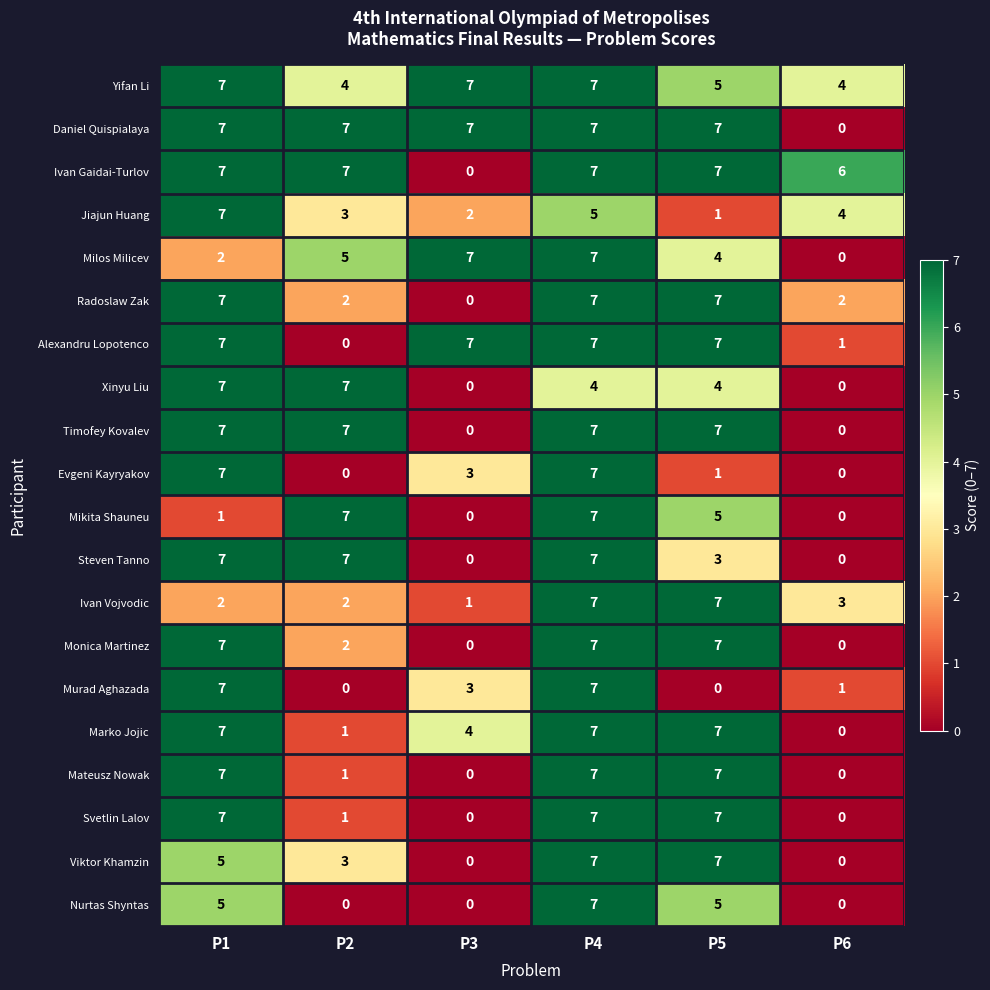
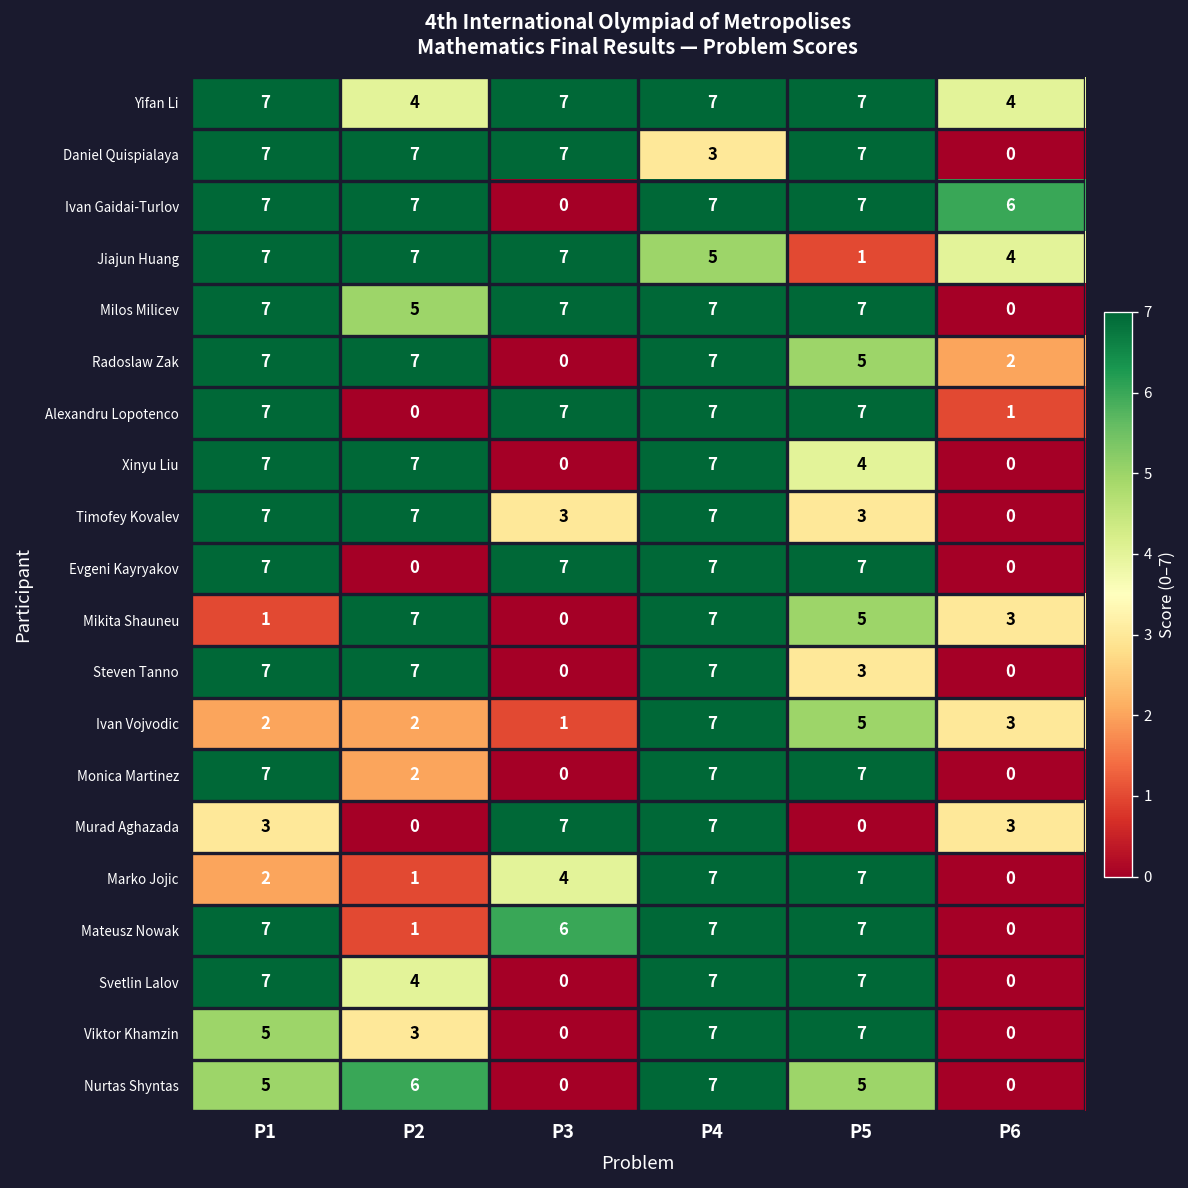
  {
    "Yifan Li": {
      "P1": 7,
      "P2": 4,
      "P3": 7,
      "P4": 7,
-     "P5": 5,
+     "P5": 7,
      "P6": 4
    },
    "Daniel Quispialaya": {
      "P1": 7,
      "P2": 7,
      "P3": 7,
-     "P4": 7,
+     "P4": 3,
      "P5": 7,
      "P6": 0
    },
    "Ivan Gaidai-Turlov": {
      "P1": 7,
      "P2": 7,
      "P3": 0,
      "P4": 7,
      "P5": 7,
      "P6": 6
    },
    "Jiajun Huang": {
      "P1": 7,
-     "P2": 3,
-     "P3": 2,
+     "P2": 7,
+     "P3": 7,
      "P4": 5,
      "P5": 1,
      "P6": 4
    },
    "Milos Milicev": {
-     "P1": 2,
+     "P1": 7,
      "P2": 5,
      "P3": 7,
      "P4": 7,
-     "P5": 4,
+     "P5": 7,
      "P6": 0
    },
    "Radoslaw Zak": {
      "P1": 7,
-     "P2": 2,
+     "P2": 7,
      "P3": 0,
      "P4": 7,
-     "P5": 7,
+     "P5": 5,
      "P6": 2
    },
    "Alexandru Lopotenco": {
      "P1": 7,
      "P2": 0,
      "P3": 7,
      "P4": 7,
      "P5": 7,
      "P6": 1
    },
    "Xinyu Liu": {
      "P1": 7,
      "P2": 7,
      "P3": 0,
-     "P4": 4,
+     "P4": 7,
      "P5": 4,
      "P6": 0
    },
    "Timofey Kovalev": {
      "P1": 7,
      "P2": 7,
-     "P3": 0,
+     "P3": 3,
      "P4": 7,
-     "P5": 7,
+     "P5": 3,
      "P6": 0
    },
    "Evgeni Kayryakov": {
      "P1": 7,
      "P2": 0,
-     "P3": 3,
+     "P3": 7,
      "P4": 7,
-     "P5": 1,
+     "P5": 7,
      "P6": 0
    },
    "Mikita Shauneu": {
      "P1": 1,
      "P2": 7,
      "P3": 0,
      "P4": 7,
      "P5": 5,
-     "P6": 0
+     "P6": 3
    },
    "Steven Tanno": {
      "P1": 7,
      "P2": 7,
      "P3": 0,
      "P4": 7,
      "P5": 3,
      "P6": 0
    },
    "Ivan Vojvodic": {
      "P1": 2,
      "P2": 2,
      "P3": 1,
      "P4": 7,
-     "P5": 7,
+     "P5": 5,
      "P6": 3
    },
    "Monica Martinez": {
      "P1": 7,
      "P2": 2,
      "P3": 0,
      "P4": 7,
      "P5": 7,
      "P6": 0
    },
    "Murad Aghazada": {
-     "P1": 7,
+     "P1": 3,
      "P2": 0,
-     "P3": 3,
+     "P3": 7,
      "P4": 7,
      "P5": 0,
-     "P6": 1
+     "P6": 3
    },
    "Marko Jojic": {
-     "P1": 7,
+     "P1": 2,
      "P2": 1,
      "P3": 4,
      "P4": 7,
      "P5": 7,
      "P6": 0
    },
    "Mateusz Nowak": {
      "P1": 7,
      "P2": 1,
-     "P3": 0,
+     "P3": 6,
      "P4": 7,
      "P5": 7,
      "P6": 0
    },
    "Svetlin Lalov": {
      "P1": 7,
-     "P2": 1,
+     "P2": 4,
      "P3": 0,
      "P4": 7,
      "P5": 7,
      "P6": 0
    },
    "Viktor Khamzin": {
      "P1": 5,
      "P2": 3,
      "P3": 0,
      "P4": 7,
      "P5": 7,
      "P6": 0
    },
    "Nurtas Shyntas": {
      "P1": 5,
-     "P2": 0,
+     "P2": 6,
      "P3": 0,
      "P4": 7,
      "P5": 5,
      "P6": 0
    }
  }
